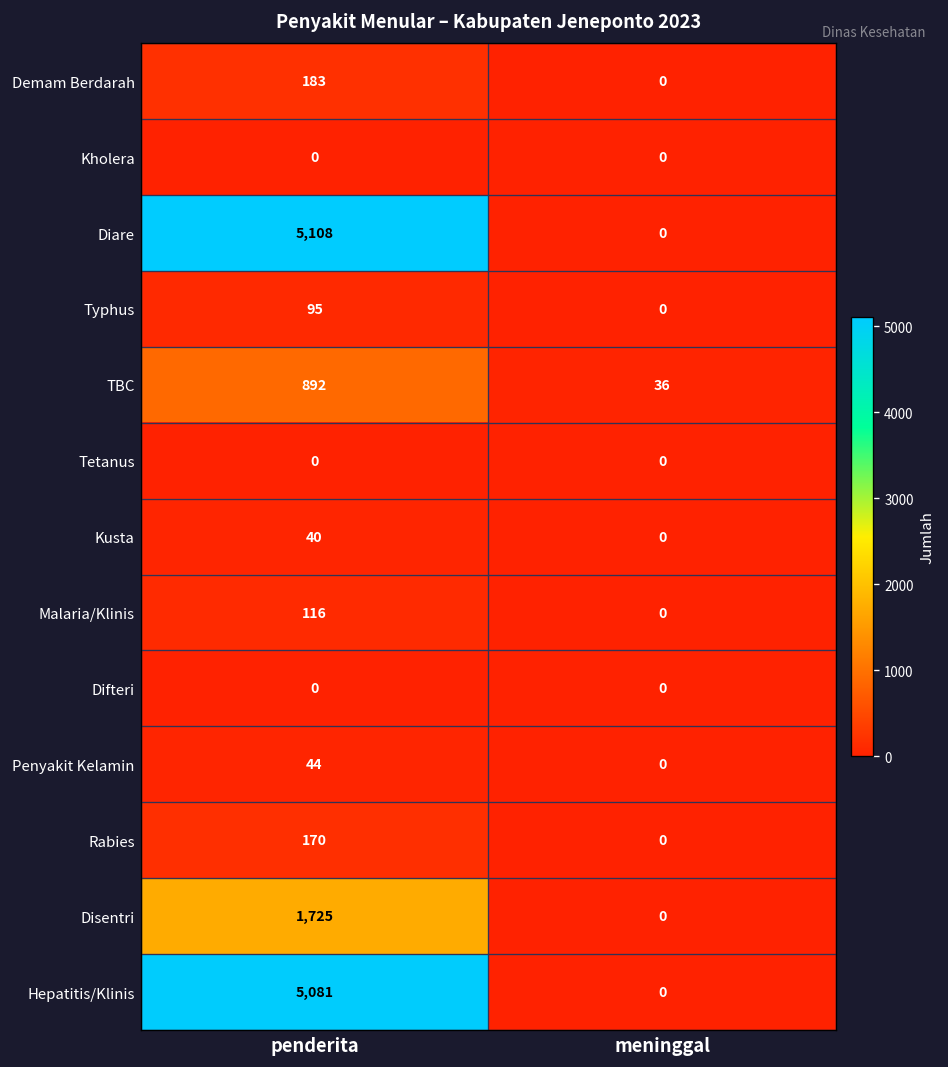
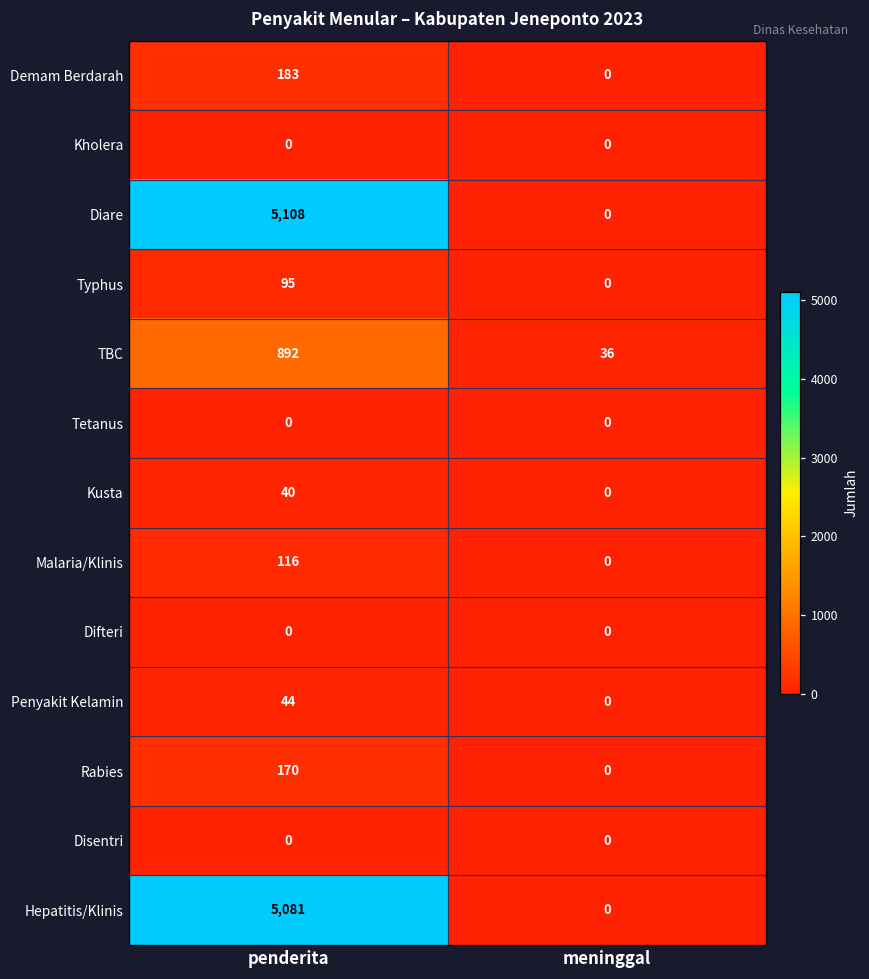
  {
    "Demam Berdarah": {
      "penderita": "183",
      "meninggal": "0"
    },
    "Kholera": {
      "penderita": "0",
      "meninggal": "0"
    },
    "Diare": {
      "penderita": "5,108",
      "meninggal": "0"
    },
    "Typhus": {
      "penderita": "95",
      "meninggal": "0"
    },
    "TBC": {
      "penderita": "892",
      "meninggal": "36"
    },
    "Tetanus": {
      "penderita": "0",
      "meninggal": "0"
    },
    "Kusta": {
      "penderita": "40",
      "meninggal": "0"
    },
    "Malaria/Klinis": {
      "penderita": "116",
      "meninggal": "0"
    },
    "Difteri": {
      "penderita": "0",
      "meninggal": "0"
    },
    "Penyakit Kelamin": {
      "penderita": "44",
      "meninggal": "0"
    },
    "Rabies": {
      "penderita": "170",
      "meninggal": "0"
    },
    "Disentri": {
-     "penderita": "1,725",
+     "penderita": "0",
      "meninggal": "0"
    },
    "Hepatitis/Klinis": {
      "penderita": "5,081",
      "meninggal": "0"
    }
  }
